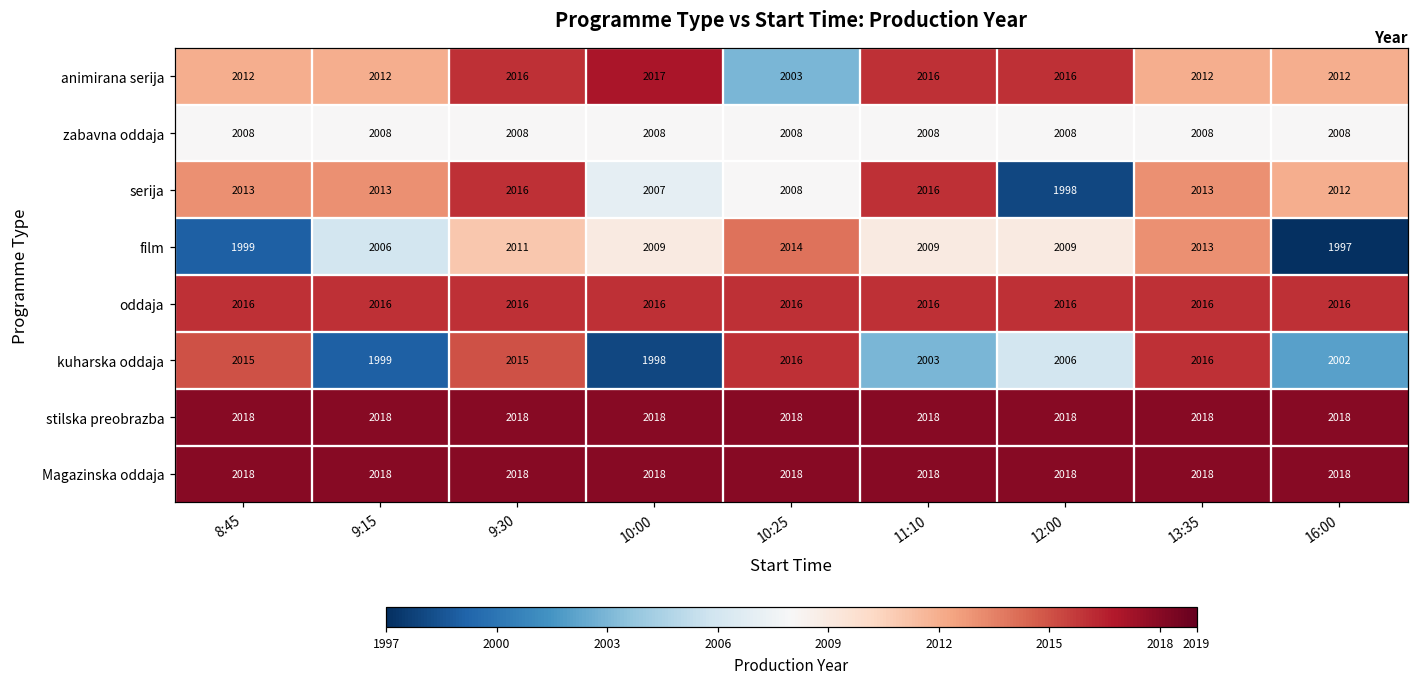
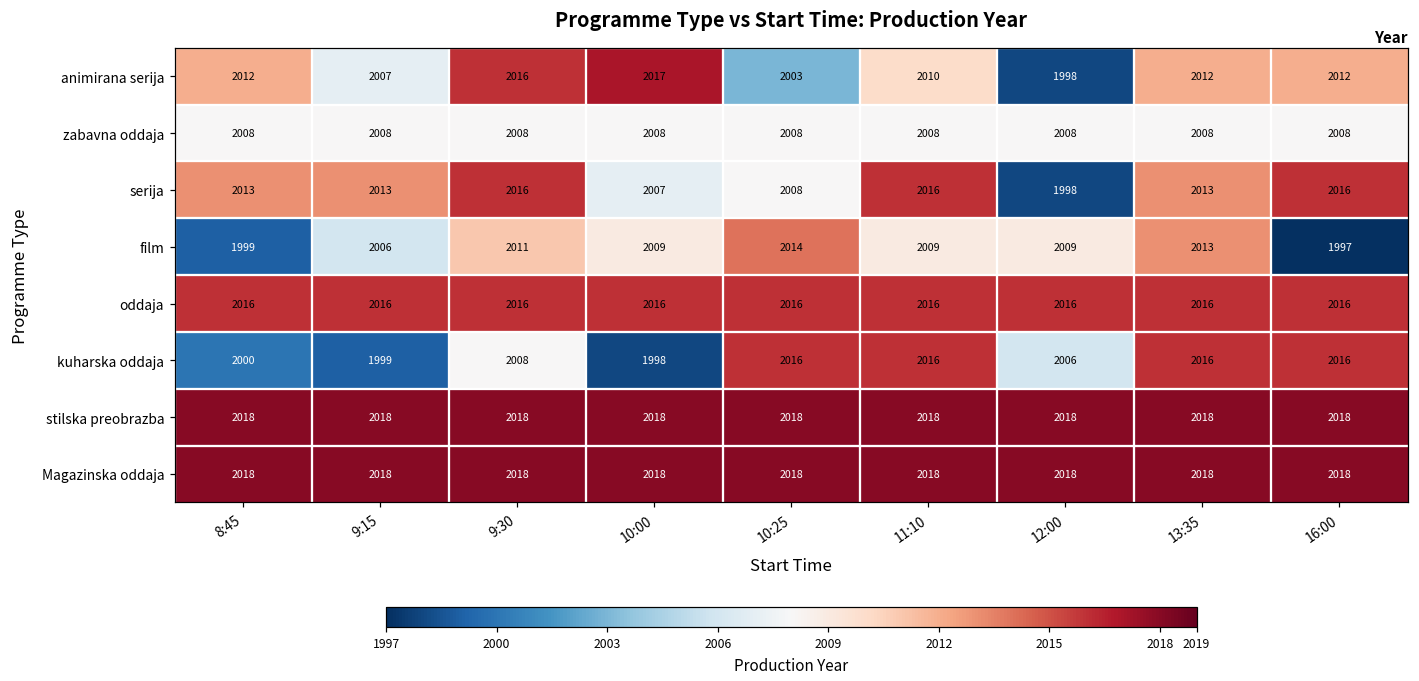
  {
    "animirana serija": {
      "8:45": 2012,
-     "9:15": 2012,
+     "9:15": 2007,
      "9:30": 2016,
      "10:00": 2017,
      "10:25": 2003,
-     "11:10": 2016,
-     "12:00": 2016,
+     "11:10": 2010,
+     "12:00": 1998,
      "13:35": 2012,
      "16:00": 2012
    },
    "zabavna oddaja": {
      "8:45": 2008,
      "9:15": 2008,
      "9:30": 2008,
      "10:00": 2008,
      "10:25": 2008,
      "11:10": 2008,
      "12:00": 2008,
      "13:35": 2008,
      "16:00": 2008
    },
    "serija": {
      "8:45": 2013,
      "9:15": 2013,
      "9:30": 2016,
      "10:00": 2007,
      "10:25": 2008,
      "11:10": 2016,
      "12:00": 1998,
      "13:35": 2013,
-     "16:00": 2012
+     "16:00": 2016
    },
    "film": {
      "8:45": 1999,
      "9:15": 2006,
      "9:30": 2011,
      "10:00": 2009,
      "10:25": 2014,
      "11:10": 2009,
      "12:00": 2009,
      "13:35": 2013,
      "16:00": 1997
    },
    "oddaja": {
      "8:45": 2016,
      "9:15": 2016,
      "9:30": 2016,
      "10:00": 2016,
      "10:25": 2016,
      "11:10": 2016,
      "12:00": 2016,
      "13:35": 2016,
      "16:00": 2016
    },
    "kuharska oddaja": {
-     "8:45": 2015,
+     "8:45": 2000,
      "9:15": 1999,
-     "9:30": 2015,
+     "9:30": 2008,
      "10:00": 1998,
      "10:25": 2016,
-     "11:10": 2003,
+     "11:10": 2016,
      "12:00": 2006,
      "13:35": 2016,
-     "16:00": 2002
+     "16:00": 2016
    },
    "stilska preobrazba": {
      "8:45": 2018,
      "9:15": 2018,
      "9:30": 2018,
      "10:00": 2018,
      "10:25": 2018,
      "11:10": 2018,
      "12:00": 2018,
      "13:35": 2018,
      "16:00": 2018
    },
    "Magazinska oddaja": {
      "8:45": 2018,
      "9:15": 2018,
      "9:30": 2018,
      "10:00": 2018,
      "10:25": 2018,
      "11:10": 2018,
      "12:00": 2018,
      "13:35": 2018,
      "16:00": 2018
    }
  }
